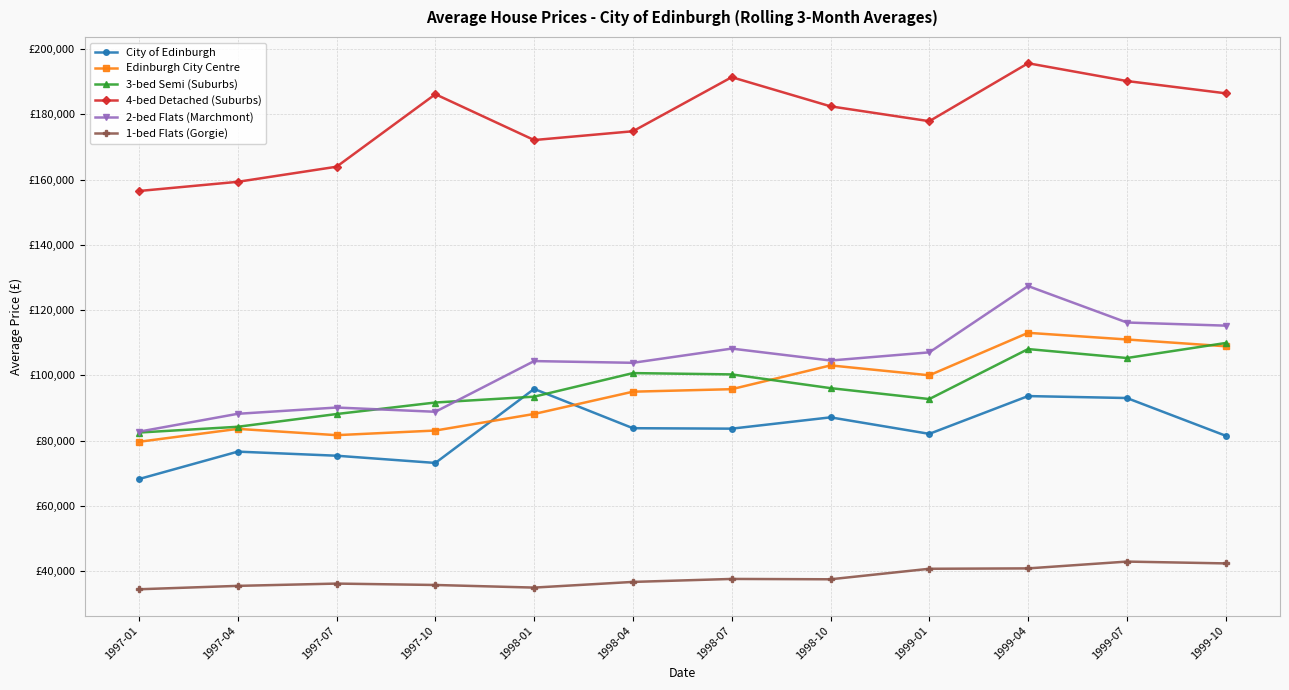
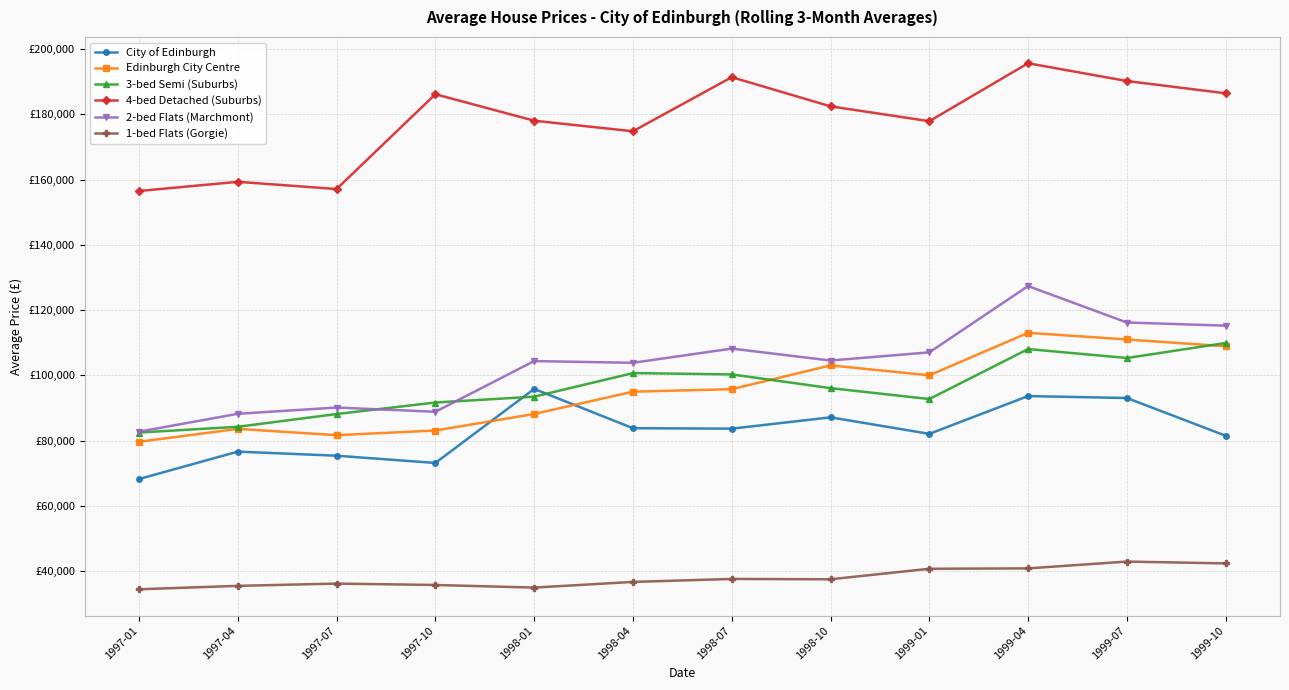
  {
    "City of Edinburgh": {
      "1997-01": "£68,000",
      "1997-04": "£77,000",
      "1997-07": "£75,000",
      "1997-10": "£73,000",
      "1998-01": "£96,000",
      "1998-04": "£84,000",
      "1998-07": "£84,000",
      "1998-10": "£87,000",
      "1999-01": "£82,000",
      "1999-04": "£94,000",
      "1999-07": "£93,000",
      "1999-10": "£81,000"
    },
    "Edinburgh City Centre": {
      "1997-01": "£80,000",
      "1997-07": "£82,000",
      "1997-10": "£83,000",
      "1998-01": "£88,000",
      "1998-04": "£95,000",
      "1998-07": "£96,000",
      "1998-10": "£103,000",
      "1999-01": "£100,000",
      "1999-04": "£113,000",
      "1999-07": "£111,000",
      "1999-10": "£109,000"
    },
    "3-bed Semi (Suburbs)": {
      "1997-07": "£88,000",
      "1997-10": "£92,000",
      "1998-01": "£93,000",
      "1998-04": "£101,000",
      "1998-07": "£100,000",
      "1998-10": "£96,000",
      "1999-01": "£93,000",
      "1999-04": "£108,000",
      "1999-07": "£105,000",
      "1999-10": "£110,000"
    },
    "4-bed Detached (Suburbs)": {
      "1997-01": "£157,000",
      "1997-04": "£159,000",
-     "1997-07": "£164,000",
+     "1997-07": "£157,000",
      "1997-10": "£186,000",
-     "1998-01": "£172,000",
+     "1998-01": "£178,000",
      "1998-04": "£175,000",
      "1998-07": "£191,000",
      "1998-10": "£182,000",
      "1999-01": "£178,000",
      "1999-04": "£196,000",
      "1999-07": "£190,000",
      "1999-10": "£186,000"
    },
    "2-bed Flats (Marchmont)": {
      "1997-04": "£88,000",
      "1997-07": "£90,000",
      "1997-10": "£89,000",
      "1998-01": "£104,000",
      "1998-04": "£104,000",
      "1998-07": "£108,000",
      "1998-10": "£105,000",
      "1999-01": "£107,000",
      "1999-04": "£127,000",
      "1999-07": "£116,000",
      "1999-10": "£115,000"
    },
    "1-bed Flats (Gorgie)": {
      "1997-01": "£34,000",
      "1997-04": "£35,000",
      "1997-07": "£36,000",
      "1997-10": "£36,000",
      "1998-01": "£35,000",
      "1998-04": "£37,000",
      "1998-07": "£38,000",
      "1998-10": "£37,000",
      "1999-01": "£41,000",
      "1999-04": "£41,000",
      "1999-07": "£43,000",
      "1999-10": "£42,000"
    }
  }
